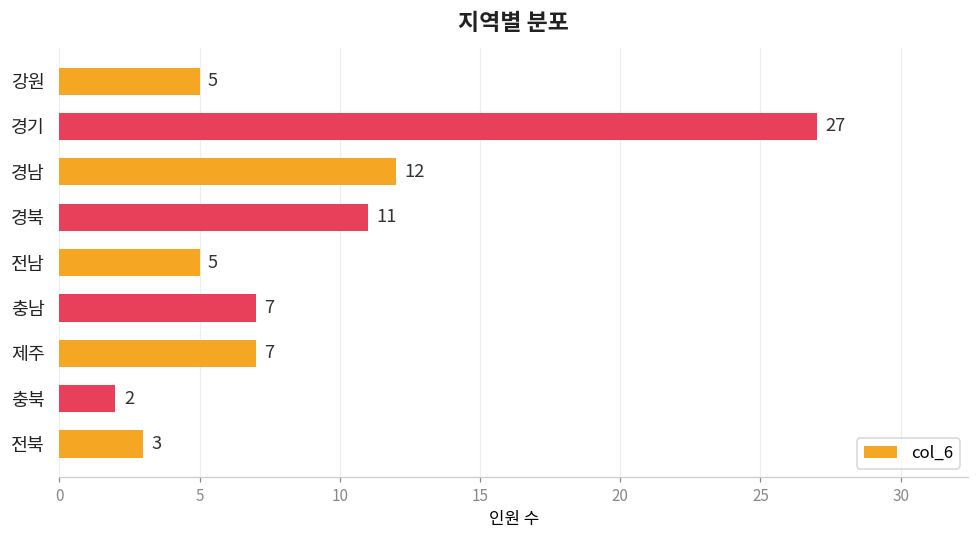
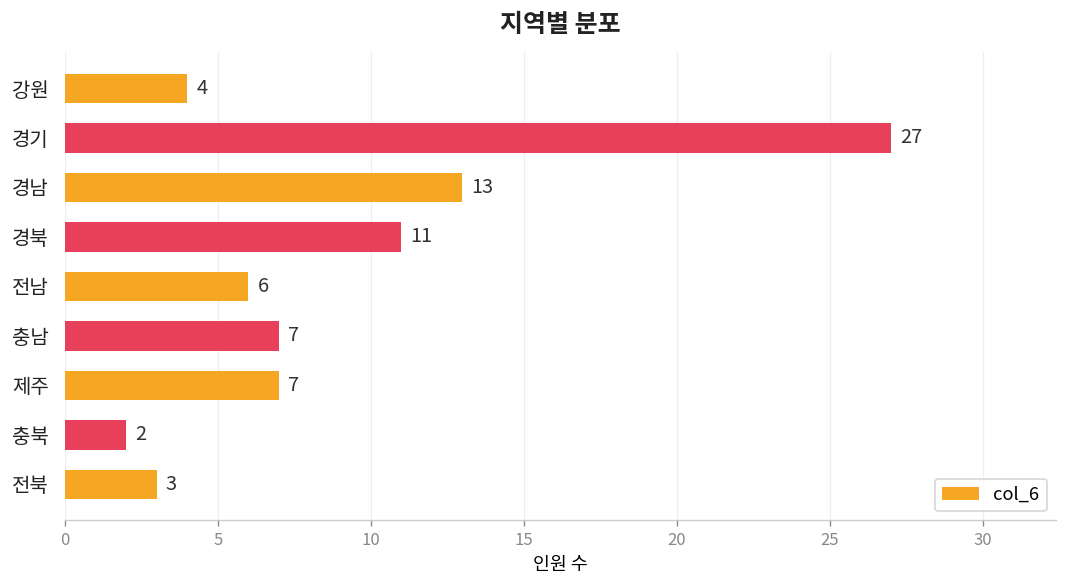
  {
-   "강원": 5,
+   "강원": 4,
    "경기": 27,
-   "경남": 12,
+   "경남": 13,
    "경북": 11,
-   "전남": 5,
+   "전남": 6,
    "충남": 7,
    "제주": 7,
    "충북": 2,
    "전북": 3
  }
